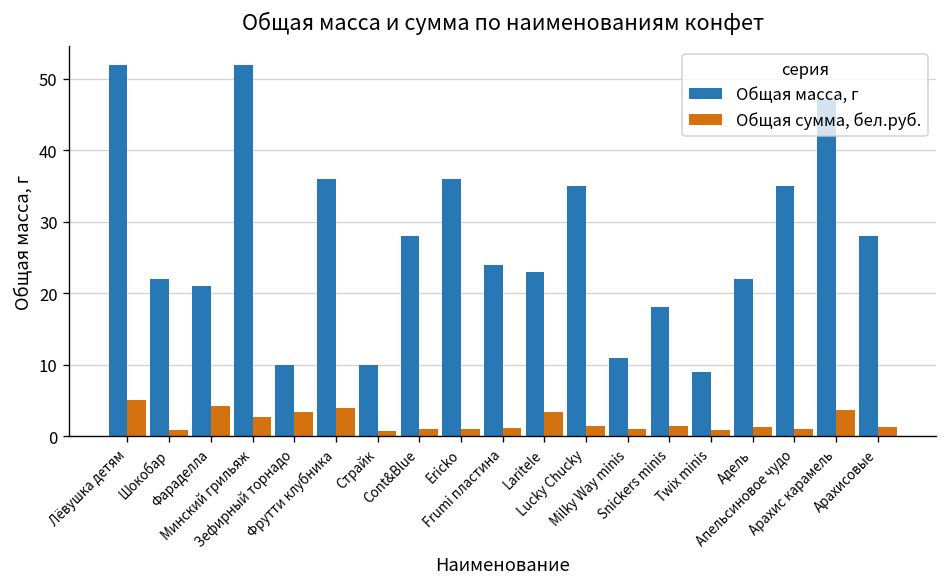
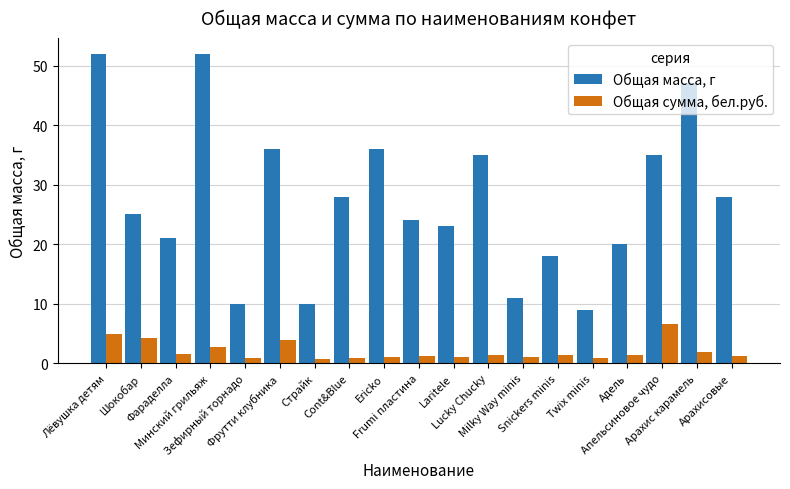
  {
    "Общая масса, г": {
      "Лёвушка детям": 52,
-     "Шокобар": 22,
+     "Шокобар": 25,
      "Фараделла": 21,
      "Минский грильяж": 52,
      "Зефирный торнадо": 10,
      "Фрутти клубника": 36,
      "Страйк": 10,
      "Cont&Blue": 28,
      "Ericko": 36,
      "Frumi пластина": 24,
      "Laritele": 23,
      "Lucky Chucky": 35,
      "Milky Way minis": 11,
      "Snickers minis": 18,
      "Twix minis": 9,
-     "Адель": 22,
+     "Адель": 20,
      "Апельсиновое чудо": 35,
      "Арахисовые": 28
    },
    "Общая сумма, бел.руб.": {
      "Лёвушка детям": 5,
-     "Шокобар": 1,
-     "Фараделла": 4,
+     "Шокобар": 4,
+     "Фараделла": 2,
      "Минский грильяж": 3,
-     "Зефирный торнадо": 3,
+     "Зефирный торнадо": 1,
      "Фрутти клубника": 4,
      "Страйк": 1,
      "Cont&Blue": 1,
      "Ericko": 1,
      "Frumi пластина": 1,
-     "Laritele": 3,
+     "Laritele": 1,
      "Lucky Chucky": 1,
      "Milky Way minis": 1,
      "Snickers minis": 1,
      "Twix minis": 1,
      "Адель": 1,
-     "Апельсиновое чудо": 1,
-     "Арахис карамель": 4,
+     "Апельсиновое чудо": 7,
+     "Арахис карамель": 2,
      "Арахисовые": 1
    }
  }
